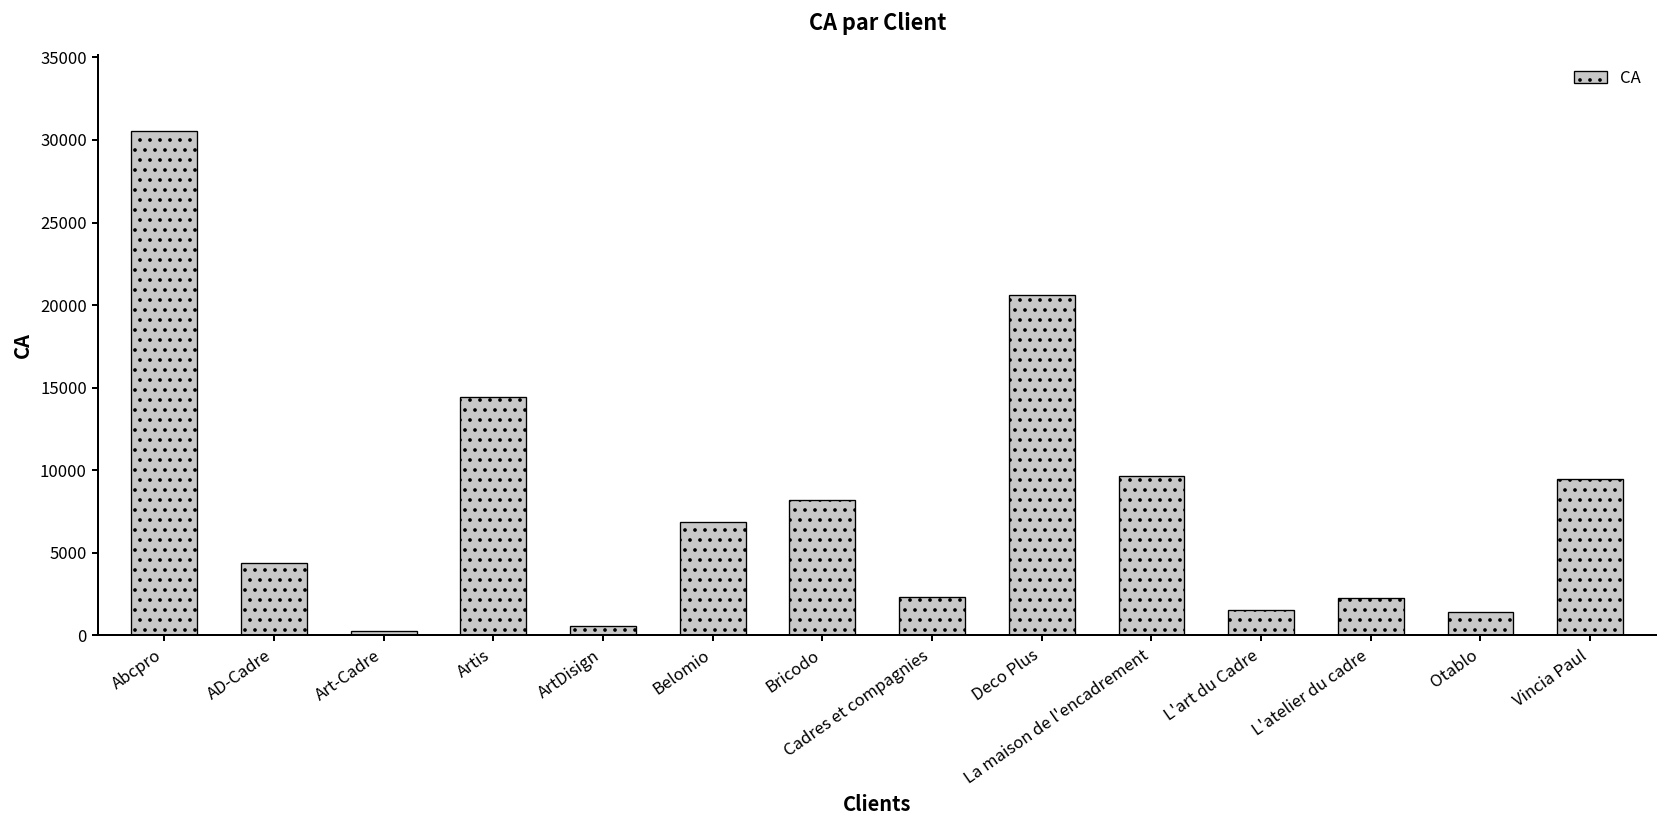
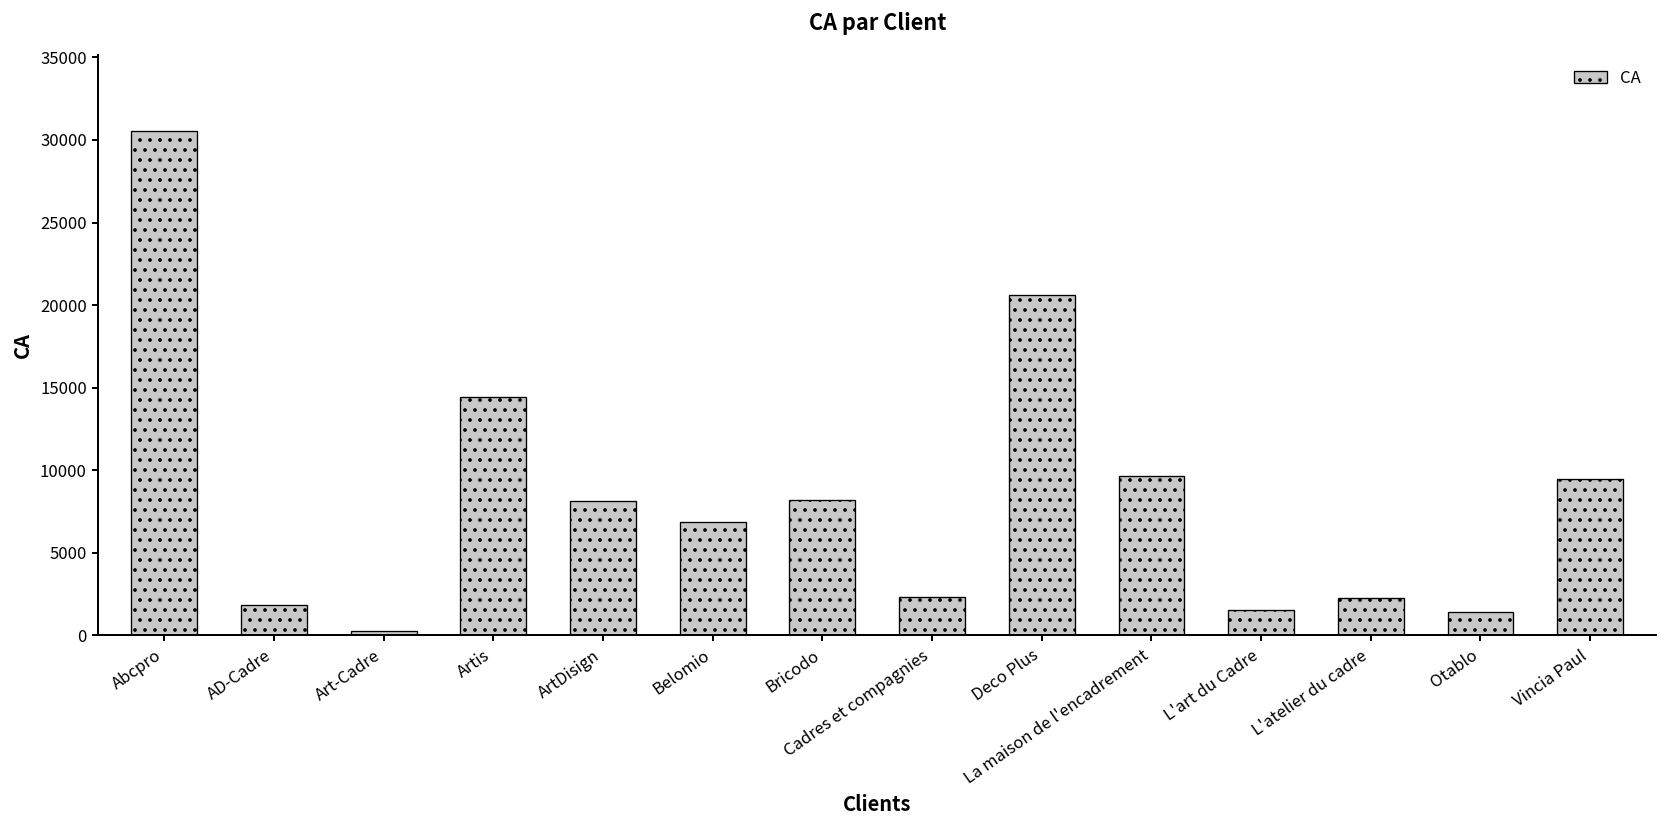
  {
    "Abcpro": 30600,
-   "AD-Cadre": 4400,
+   "AD-Cadre": 1800,
    "Art-Cadre": 300,
    "Artis": 14400,
-   "ArtDisign": 600,
+   "ArtDisign": 8200,
    "Belomio": 6900,
    "Bricodo": 8200,
    "Cadres et compagnies": 2400,
    "Deco Plus": 20600,
    "La maison de l'encadrement": 9700,
    "L'art du Cadre": 1500,
    "L'atelier du cadre": 2300,
    "Otablo": 1400,
    "Vincia Paul": 9500
  }
